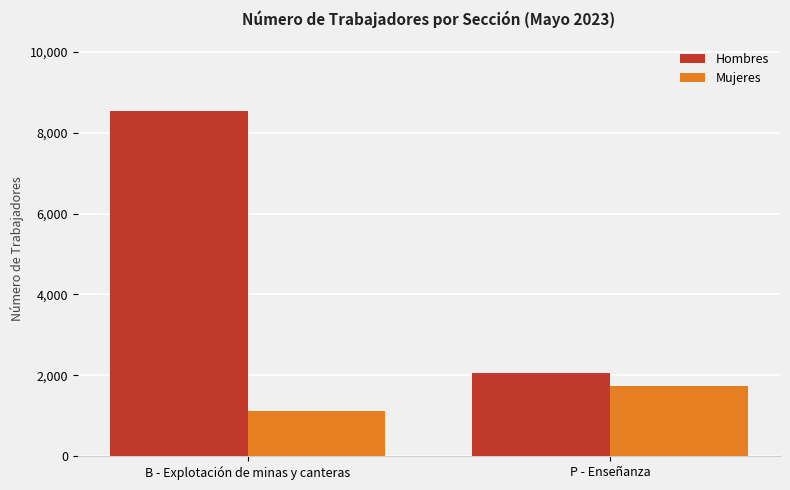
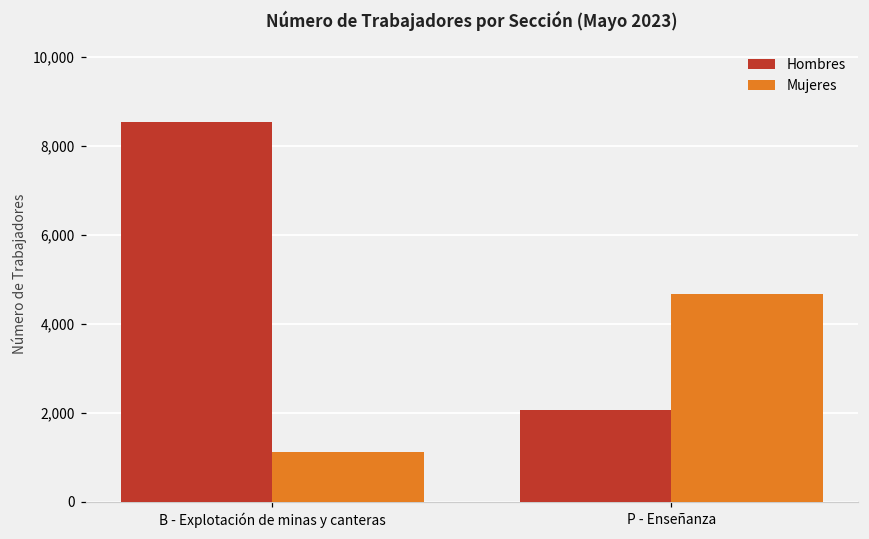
  {
    "Hombres": {
      "B - Explotación de minas y canteras": "8,500",
      "P - Enseñanza": "2,100"
    },
    "Mujeres": {
      "B - Explotación de minas y canteras": "1,100",
-     "P - Enseñanza": "1,700"
+     "P - Enseñanza": "4,700"
    }
  }
